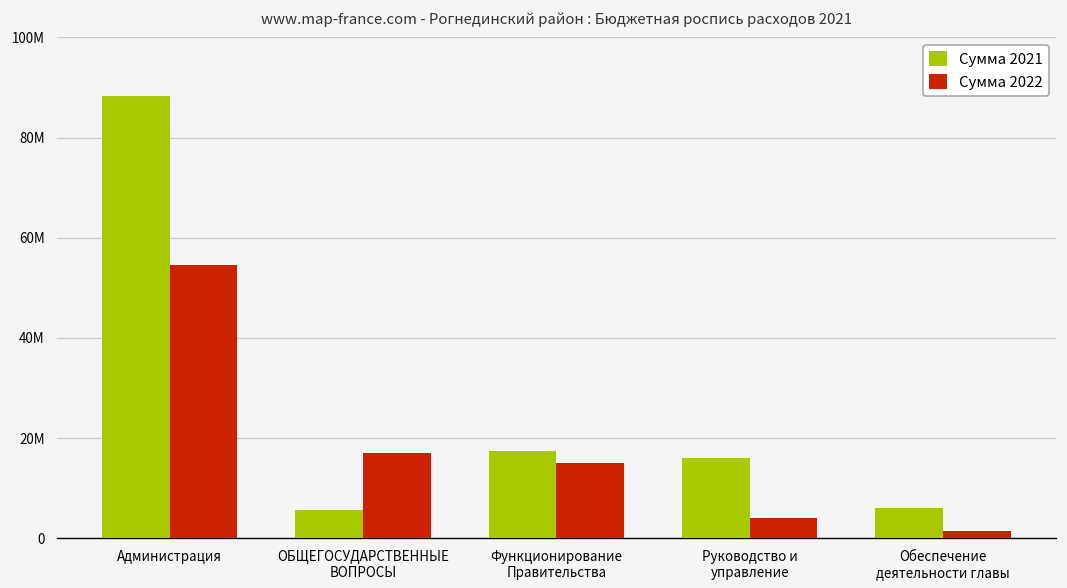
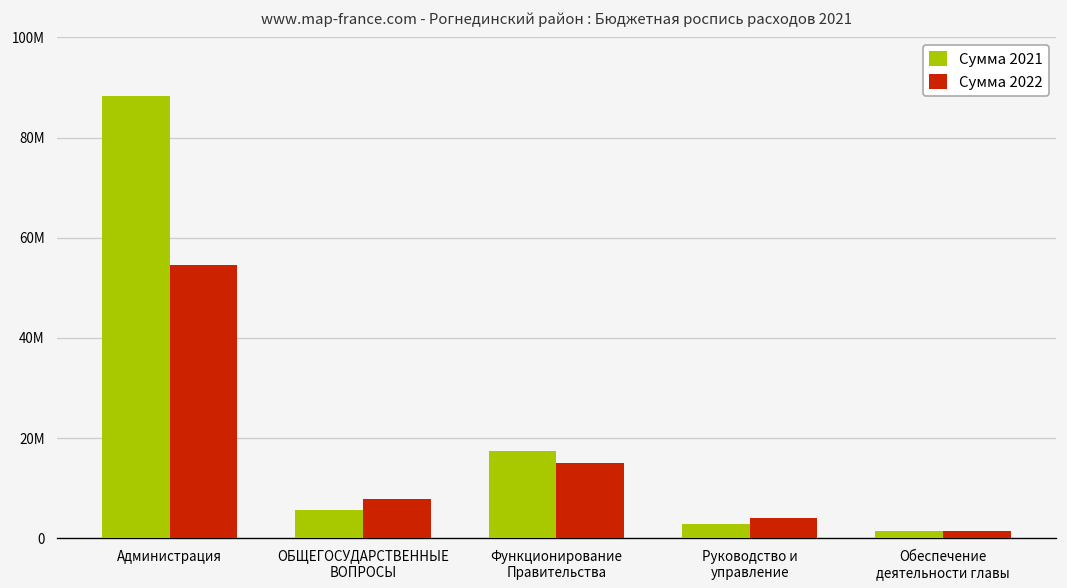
  {
    "Сумма 2021": {
      "Администрация": 88000000,
      "ОБЩЕГОСУДАРСТВЕННЫЕ ВОПРОСЫ": 6000000,
      "Функционирование Правительства": 17000000,
-     "Руководство и управление": 16000000,
-     "Обеспечение деятельности главы": 6000000
+     "Руководство и управление": 3000000,
+     "Обеспечение деятельности главы": 1000000
    },
    "Сумма 2022": {
      "Администрация": 55000000,
-     "ОБЩЕГОСУДАРСТВЕННЫЕ ВОПРОСЫ": 17000000,
+     "ОБЩЕГОСУДАРСТВЕННЫЕ ВОПРОСЫ": 8000000,
      "Функционирование Правительства": 15000000,
      "Руководство и управление": 4000000,
      "Обеспечение деятельности главы": 1000000
    }
  }
